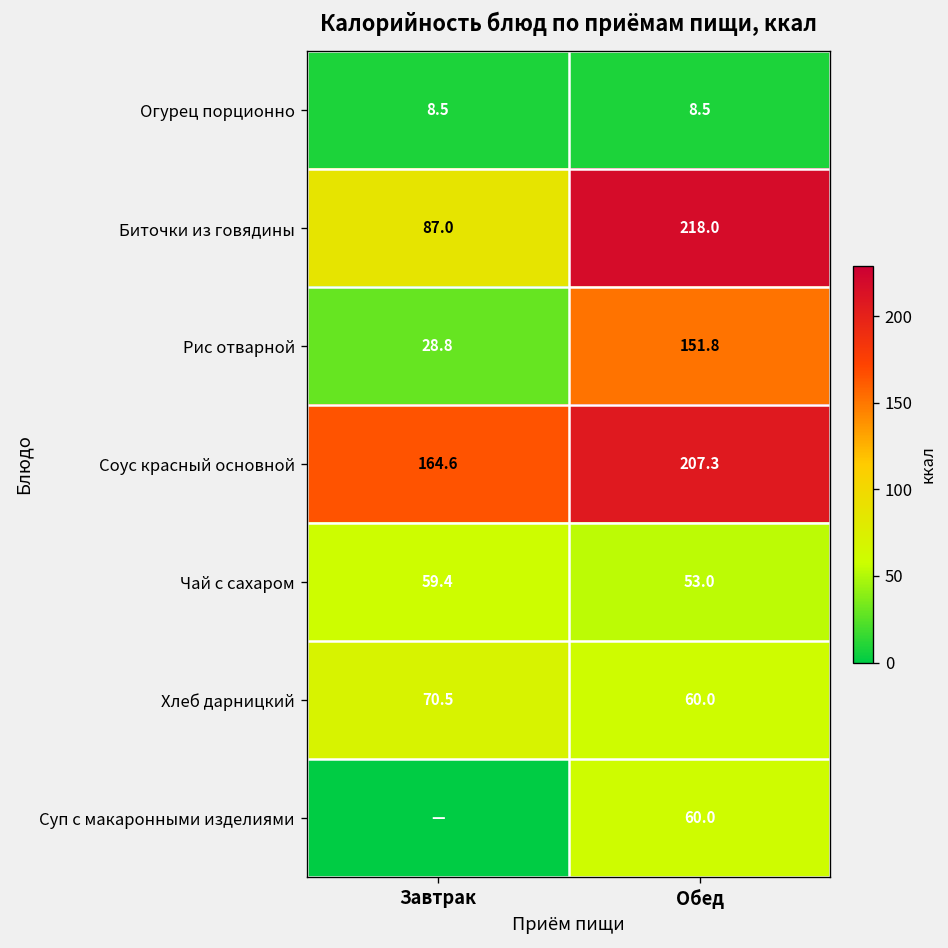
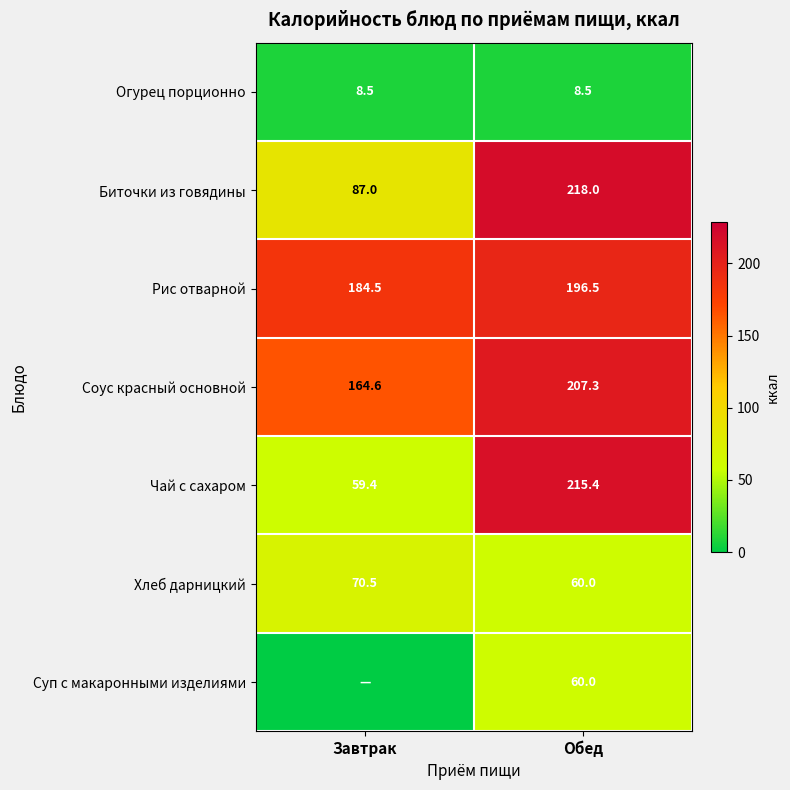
  {
    "Огурец порционно": {
      "Завтрак": 8.5,
      "Обед": 8.5
    },
    "Биточки из говядины": {
      "Завтрак": 87.0,
      "Обед": 218.0
    },
    "Рис отварной": {
-     "Завтрак": 28.8,
-     "Обед": 151.8
+     "Завтрак": 184.5,
+     "Обед": 196.5
    },
    "Соус красный основной": {
      "Завтрак": 164.6,
      "Обед": 207.3
    },
    "Чай с сахаром": {
      "Завтрак": 59.4,
-     "Обед": 53.0
+     "Обед": 215.4
    },
    "Хлеб дарницкий": {
      "Завтрак": 70.5,
      "Обед": 60.0
    },
    "Суп с макаронными изделиями": {
      "Обед": 60.0
    }
  }
